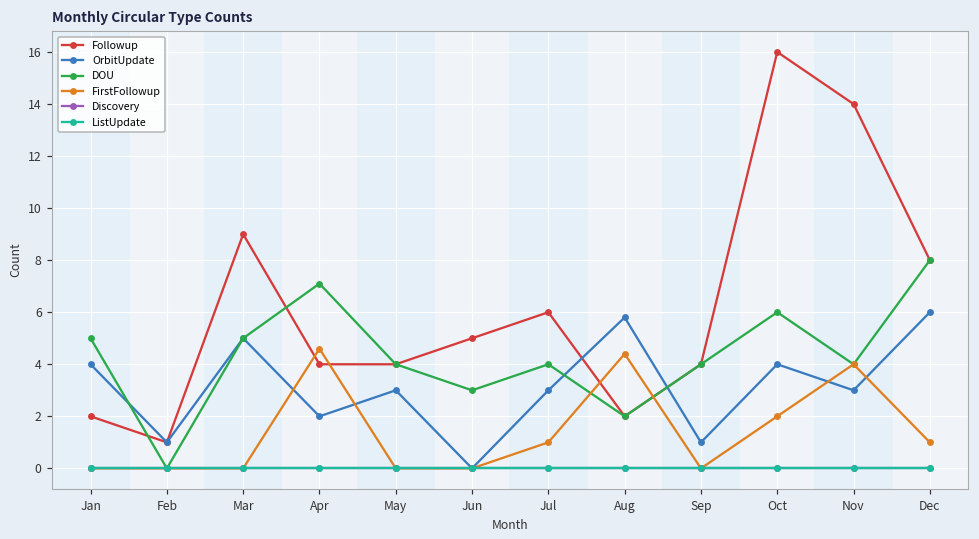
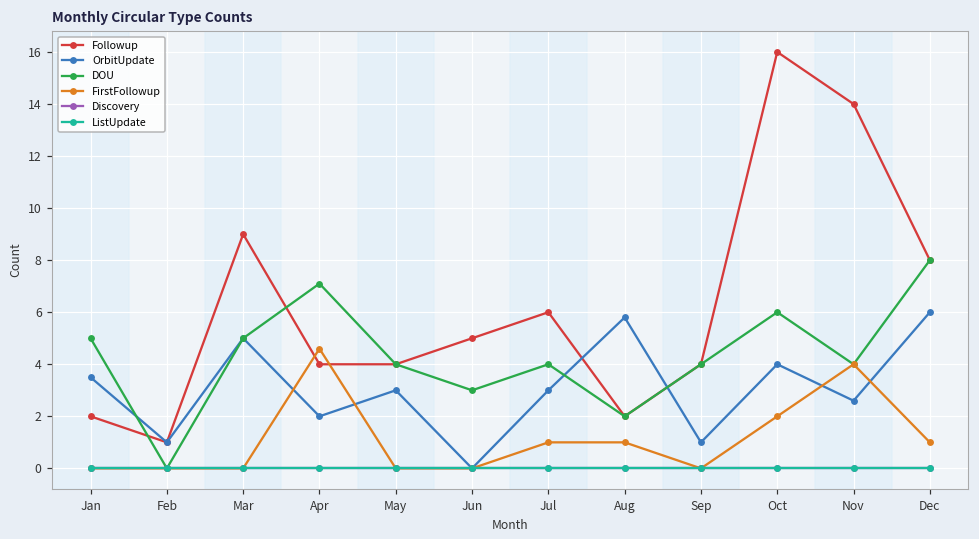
  {
    "Followup": {
      "Jan": 2.0,
      "Mar": 9.0,
      "Apr": 4.0,
      "Jun": 5.0,
      "Jul": 6.0,
      "Oct": 16.0,
      "Nov": 14.0
    },
    "OrbitUpdate": {
-     "Jan": 4.0,
+     "Jan": 3.5,
      "Apr": 2.0,
      "May": 3.0,
      "Jul": 3.0,
      "Aug": 5.8,
      "Sep": 1.0,
      "Oct": 4.0,
-     "Nov": 3.0,
+     "Nov": 2.6,
      "Dec": 6.0
    },
    "DOU": {
      "Jan": 5.0,
      "Apr": 7.1,
      "Jun": 3.0,
      "Jul": 4.0,
      "Oct": 6.0
    },
    "FirstFollowup": {
      "Apr": 4.6,
      "Jul": 1.0,
-     "Aug": 4.4,
+     "Aug": 1.0,
      "Oct": 2.0,
      "Dec": 1.0
    },
    "ListUpdate": {
      "Apr": 0.0,
      "Jul": 0.0,
      "Aug": 0.0,
      "Oct": 0.0,
      "Nov": 0.0,
      "Dec": 0.0
    }
  }
